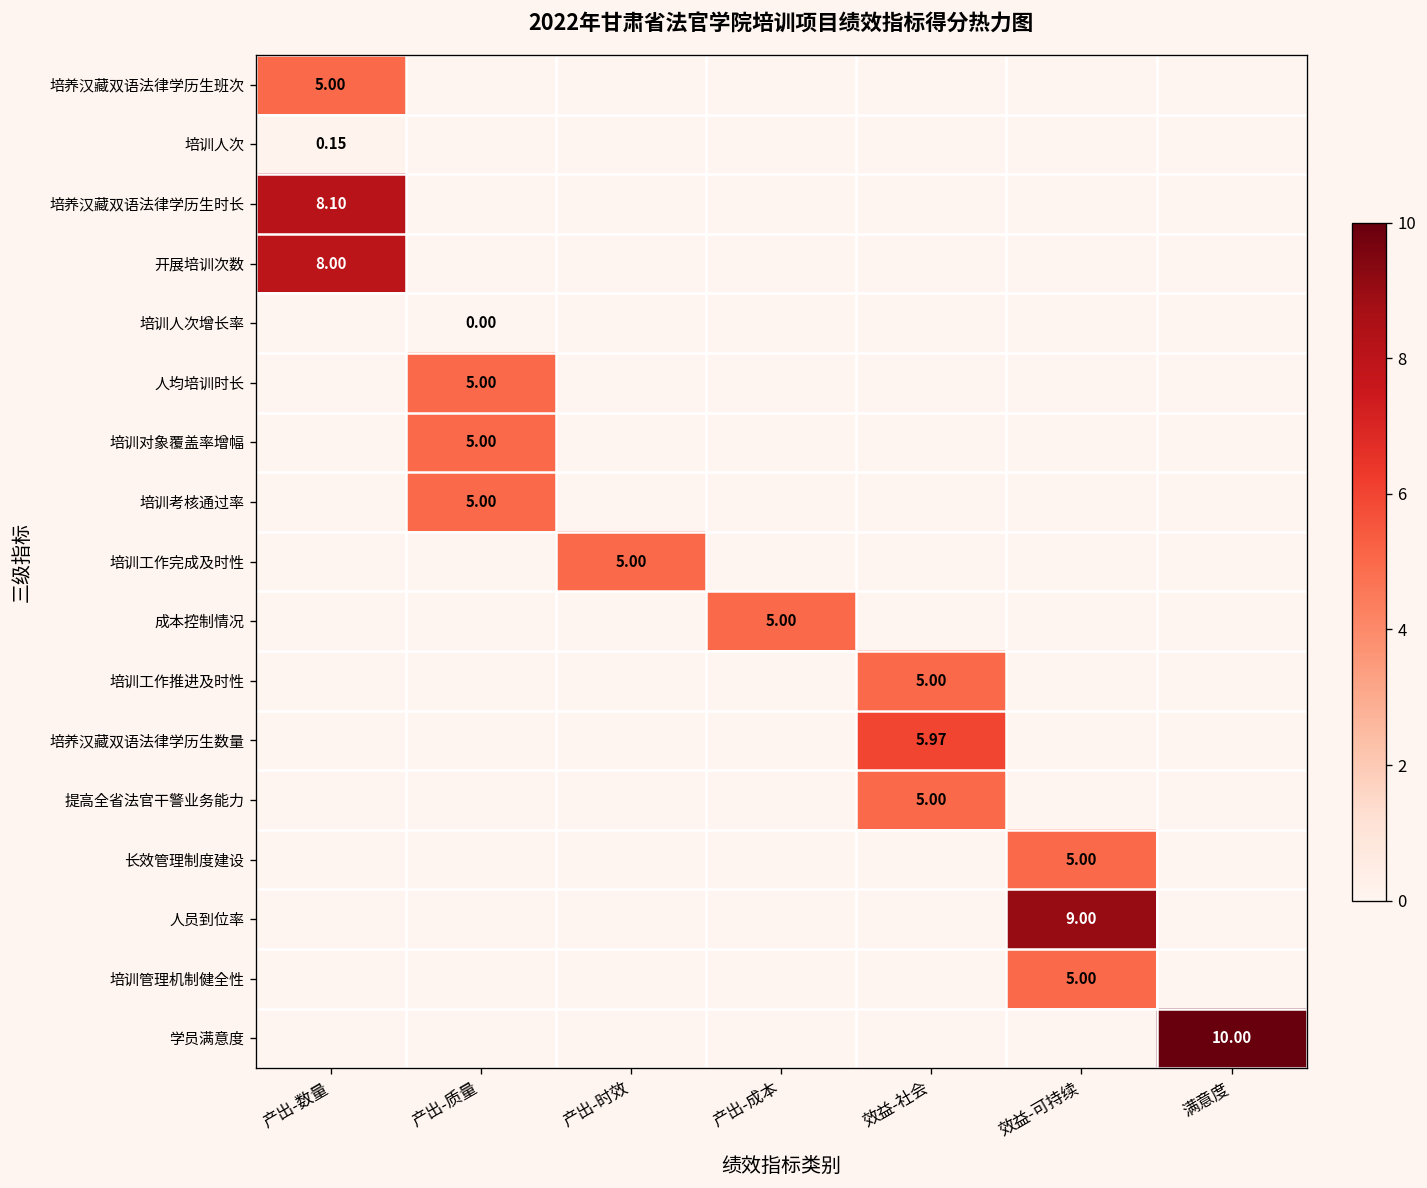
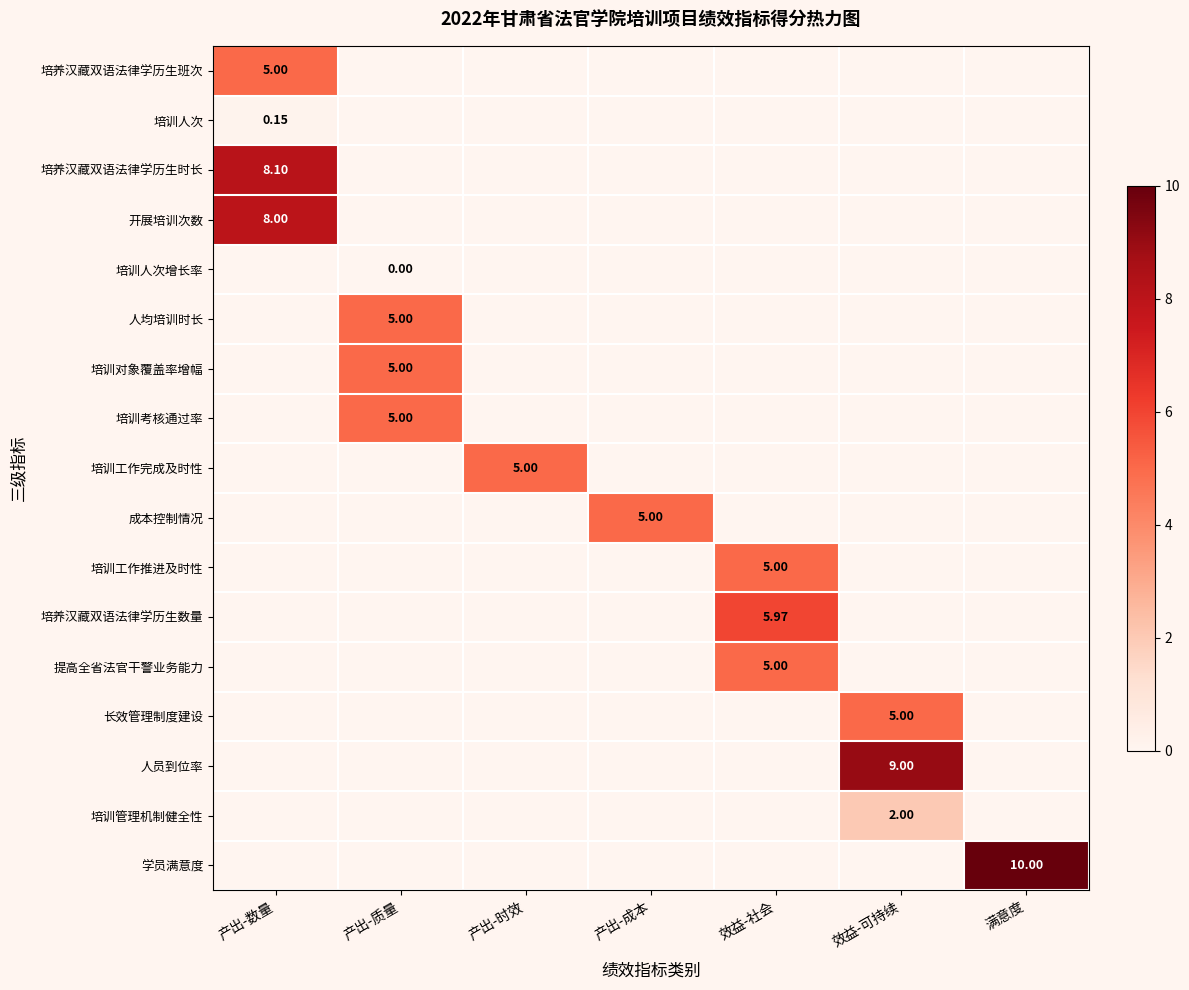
  {
    "培养汉藏双语法律学历生班次": {
      "产出-数量": 5.00
    },
    "培训人次": {
      "产出-数量": 0.15
    },
    "培养汉藏双语法律学历生时长": {
      "产出-数量": 8.10
    },
    "开展培训次数": {
      "产出-数量": 8.00
    },
    "培训人次增长率": {
      "产出-质量": 0.00
    },
    "人均培训时长": {
      "产出-质量": 5.00
    },
    "培训对象覆盖率增幅": {
      "产出-质量": 5.00
    },
    "培训考核通过率": {
      "产出-质量": 5.00
    },
    "培训工作完成及时性": {
      "产出-时效": 5.00
    },
    "成本控制情况": {
      "产出-成本": 5.00
    },
    "培训工作推进及时性": {
      "效益-社会": 5.00
    },
    "培养汉藏双语法律学历生数量": {
      "效益-社会": 5.97
    },
    "提高全省法官干警业务能力": {
      "效益-社会": 5.00
    },
    "长效管理制度建设": {
      "效益-可持续": 5.00
    },
    "人员到位率": {
      "效益-可持续": 9.00
    },
    "培训管理机制健全性": {
-     "效益-可持续": 5.00
+     "效益-可持续": 2.00
    },
    "学员满意度": {
      "满意度": 10.00
    }
  }
